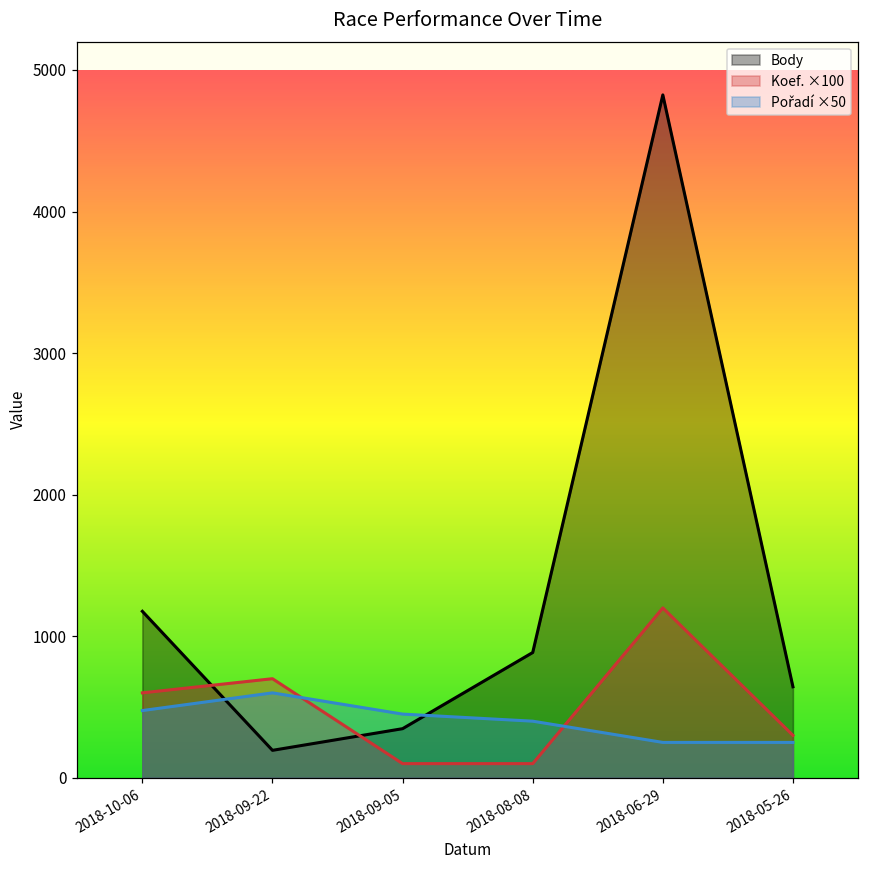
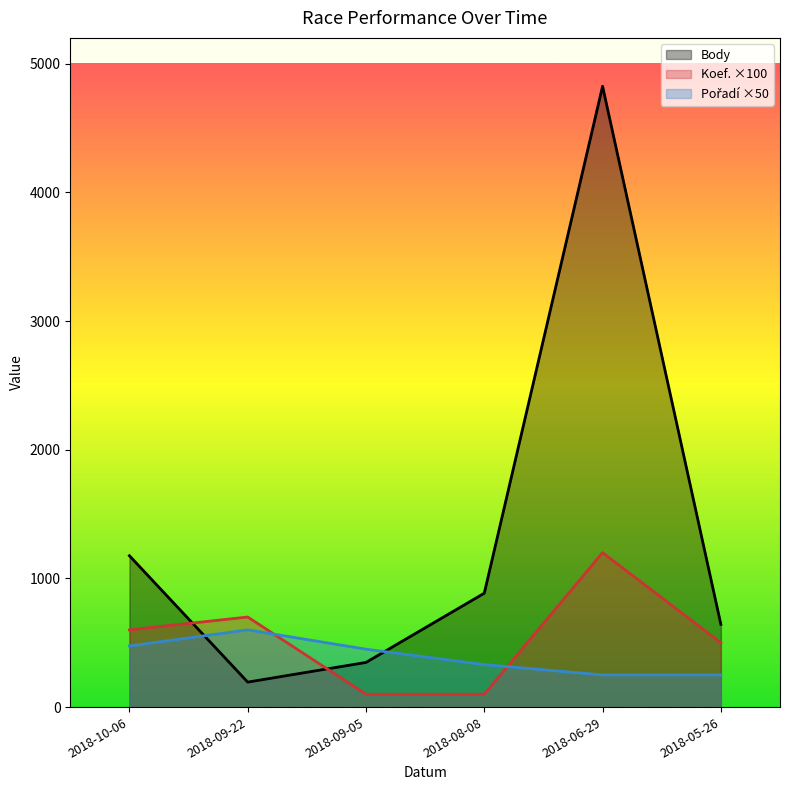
  {
    "Body": {
      "2018-10-06": 1180,
      "2018-09-22": 190,
      "2018-09-05": 350,
      "2018-08-08": 890,
      "2018-06-29": 4820,
      "2018-05-26": 640
    },
    "Koef. ×100": {
      "2018-10-06": 600,
      "2018-09-22": 700,
      "2018-09-05": 100,
      "2018-08-08": 100,
      "2018-06-29": 1200,
-     "2018-05-26": 300
+     "2018-05-26": 500
    },
    "Pořadí ×50": {
      "2018-10-06": 480,
      "2018-09-22": 600,
      "2018-09-05": 450,
-     "2018-08-08": 400,
+     "2018-08-08": 330,
      "2018-06-29": 250,
      "2018-05-26": 250
    }
  }
